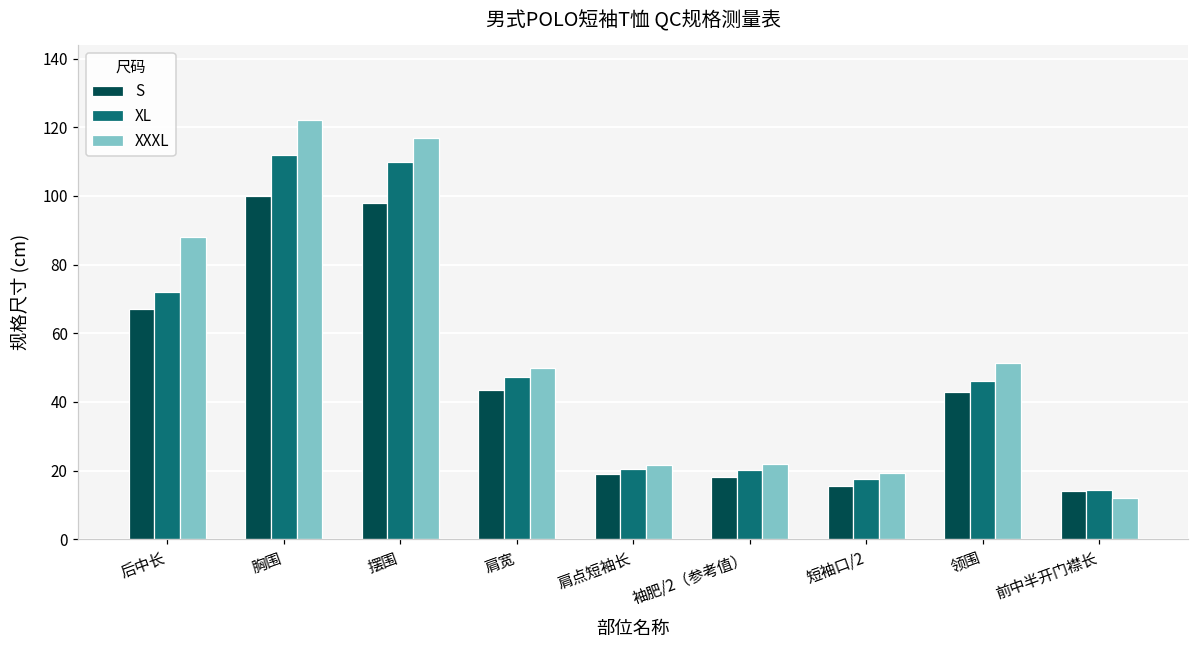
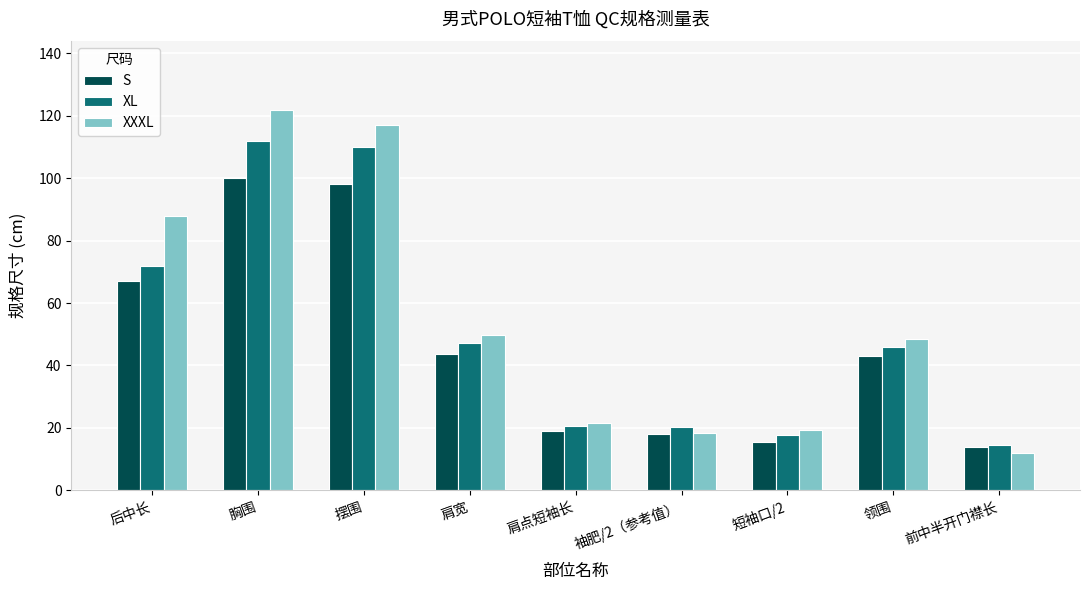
  {
    "XXXL": {
      "后中长": 88,
      "胸围": 122,
      "摆围": 117,
      "肩宽": 50,
      "肩点短袖长": 22,
-     "袖肥/2（参考值）": 22,
+     "袖肥/2（参考值）": 18,
      "短袖口/2": 19,
-     "领围": 52,
+     "领围": 49,
      "前中半开门襟长": 12
    }
  }
